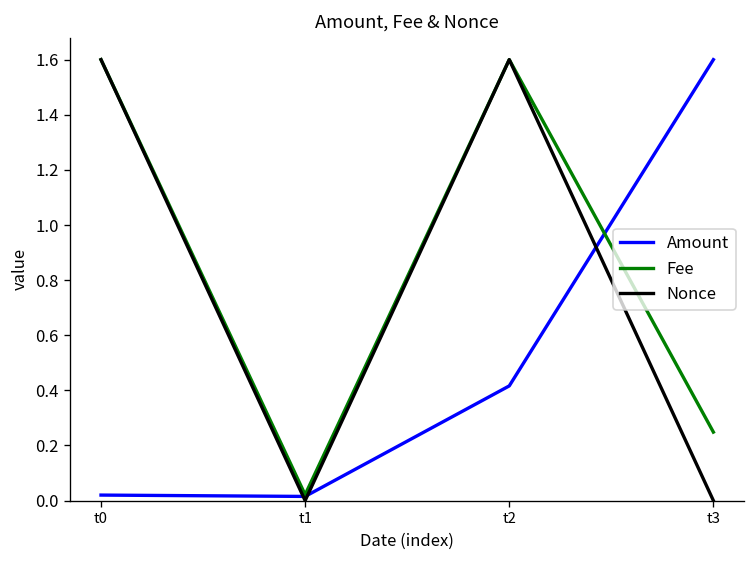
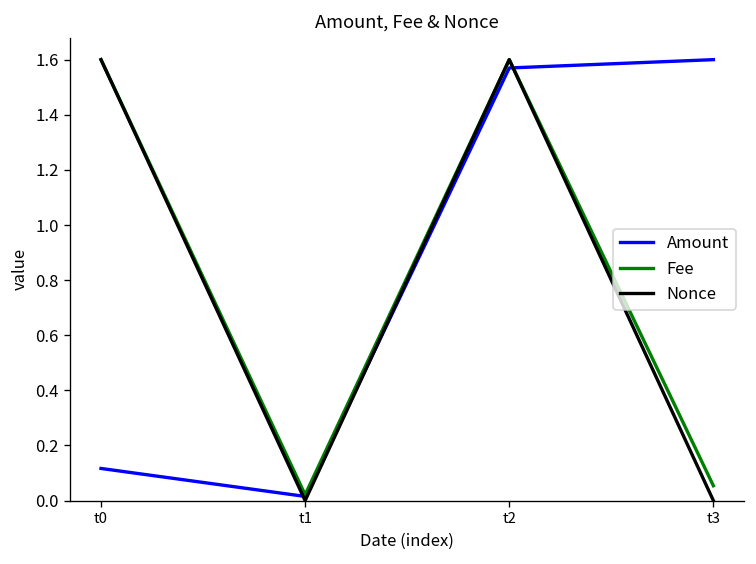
  {
    "Amount": {
-     "t0": 0.02,
-     "t2": 0.42,
+     "t0": 0.12,
+     "t2": 1.57,
      "t3": 1.60
    },
    "Fee": {
-     "t3": 0.25
+     "t3": 0.05
    },
    "Nonce": {
      "t1": 0.00,
      "t3": 0.00
    }
  }
